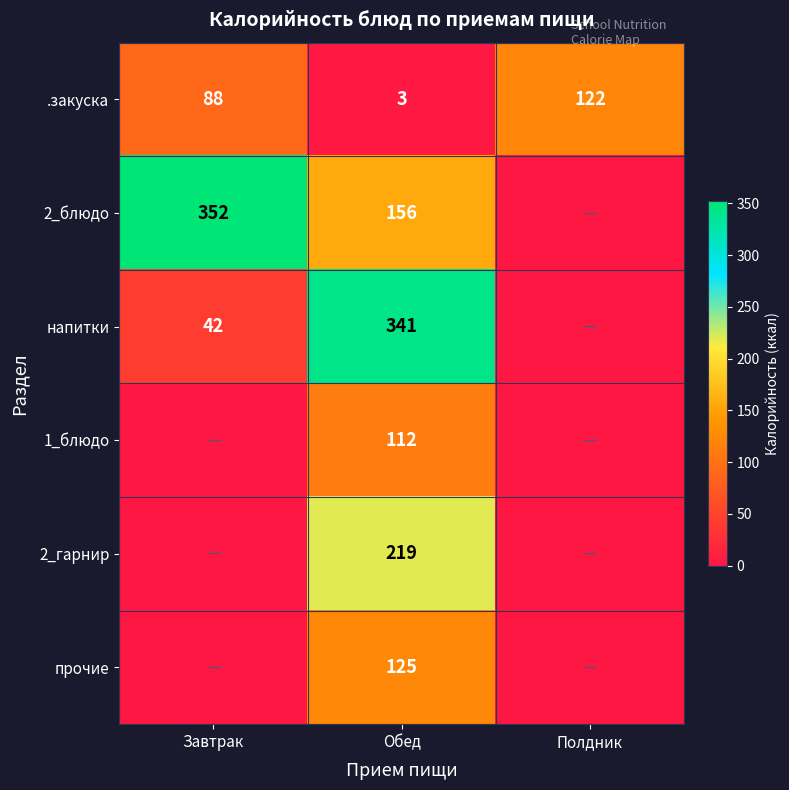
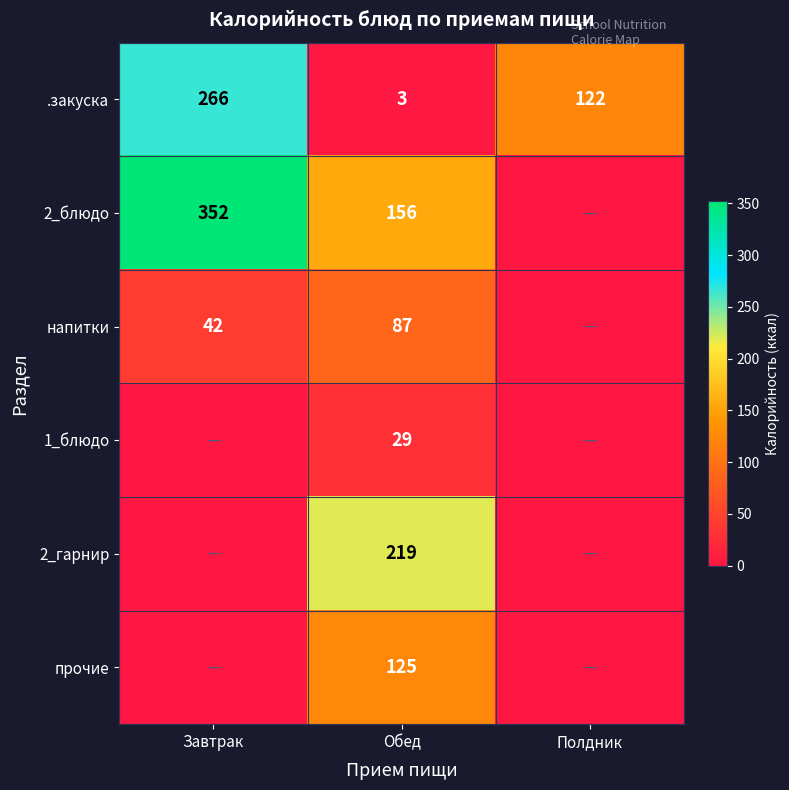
  {
    ".закуска": {
-     "Завтрак": 88,
+     "Завтрак": 266,
      "Обед": 3,
      "Полдник": 122
    },
    "2_блюдо": {
      "Завтрак": 352,
      "Обед": 156
    },
    "напитки": {
      "Завтрак": 42,
-     "Обед": 341
+     "Обед": 87
    },
    "1_блюдо": {
-     "Обед": 112
+     "Обед": 29
    },
    "2_гарнир": {
      "Обед": 219
    },
    "прочие": {
      "Обед": 125
    }
  }
